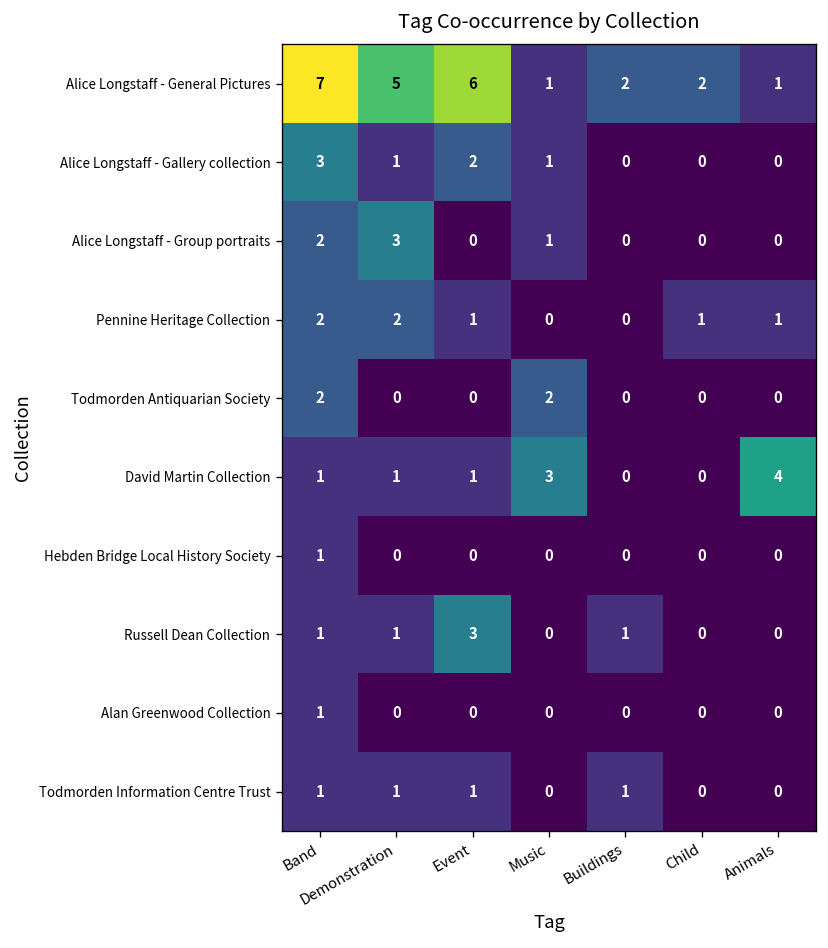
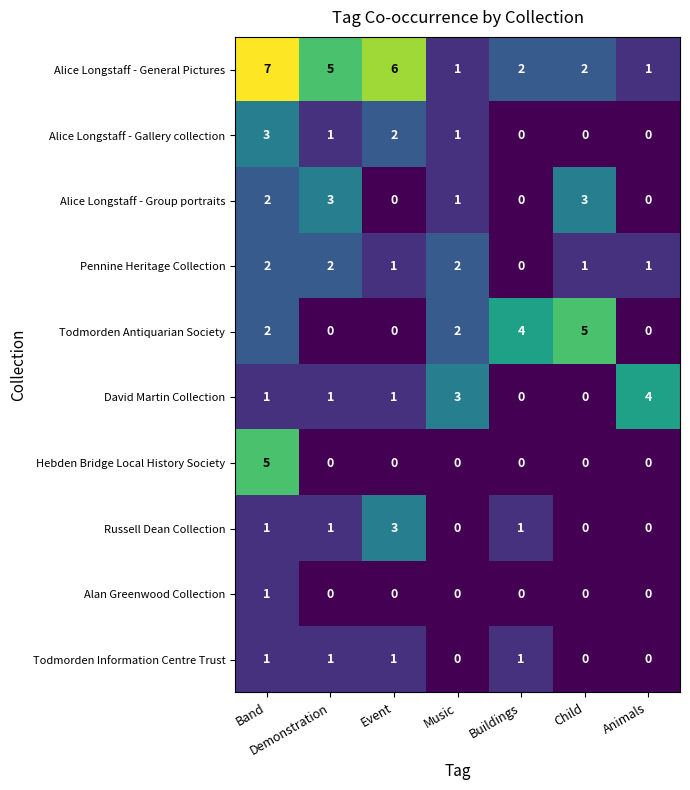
  {
    "Alice Longstaff - General Pictures": {
      "Band": 7,
      "Demonstration": 5,
      "Event": 6,
      "Music": 1,
      "Buildings": 2,
      "Child": 2,
      "Animals": 1
    },
    "Alice Longstaff - Gallery collection": {
      "Band": 3,
      "Demonstration": 1,
      "Event": 2,
      "Music": 1,
      "Buildings": 0,
      "Child": 0,
      "Animals": 0
    },
    "Alice Longstaff - Group portraits": {
      "Band": 2,
      "Demonstration": 3,
      "Event": 0,
      "Music": 1,
      "Buildings": 0,
-     "Child": 0,
+     "Child": 3,
      "Animals": 0
    },
    "Pennine Heritage Collection": {
      "Band": 2,
      "Demonstration": 2,
      "Event": 1,
-     "Music": 0,
+     "Music": 2,
      "Buildings": 0,
      "Child": 1,
      "Animals": 1
    },
    "Todmorden Antiquarian Society": {
      "Band": 2,
      "Demonstration": 0,
      "Event": 0,
      "Music": 2,
-     "Buildings": 0,
-     "Child": 0,
+     "Buildings": 4,
+     "Child": 5,
      "Animals": 0
    },
    "David Martin Collection": {
      "Band": 1,
      "Demonstration": 1,
      "Event": 1,
      "Music": 3,
      "Buildings": 0,
      "Child": 0,
      "Animals": 4
    },
    "Hebden Bridge Local History Society": {
-     "Band": 1,
+     "Band": 5,
      "Demonstration": 0,
      "Event": 0,
      "Music": 0,
      "Buildings": 0,
      "Child": 0,
      "Animals": 0
    },
    "Russell Dean Collection": {
      "Band": 1,
      "Demonstration": 1,
      "Event": 3,
      "Music": 0,
      "Buildings": 1,
      "Child": 0,
      "Animals": 0
    },
    "Alan Greenwood Collection": {
      "Band": 1,
      "Demonstration": 0,
      "Event": 0,
      "Music": 0,
      "Buildings": 0,
      "Child": 0,
      "Animals": 0
    },
    "Todmorden Information Centre Trust": {
      "Band": 1,
      "Demonstration": 1,
      "Event": 1,
      "Music": 0,
      "Buildings": 1,
      "Child": 0,
      "Animals": 0
    }
  }
